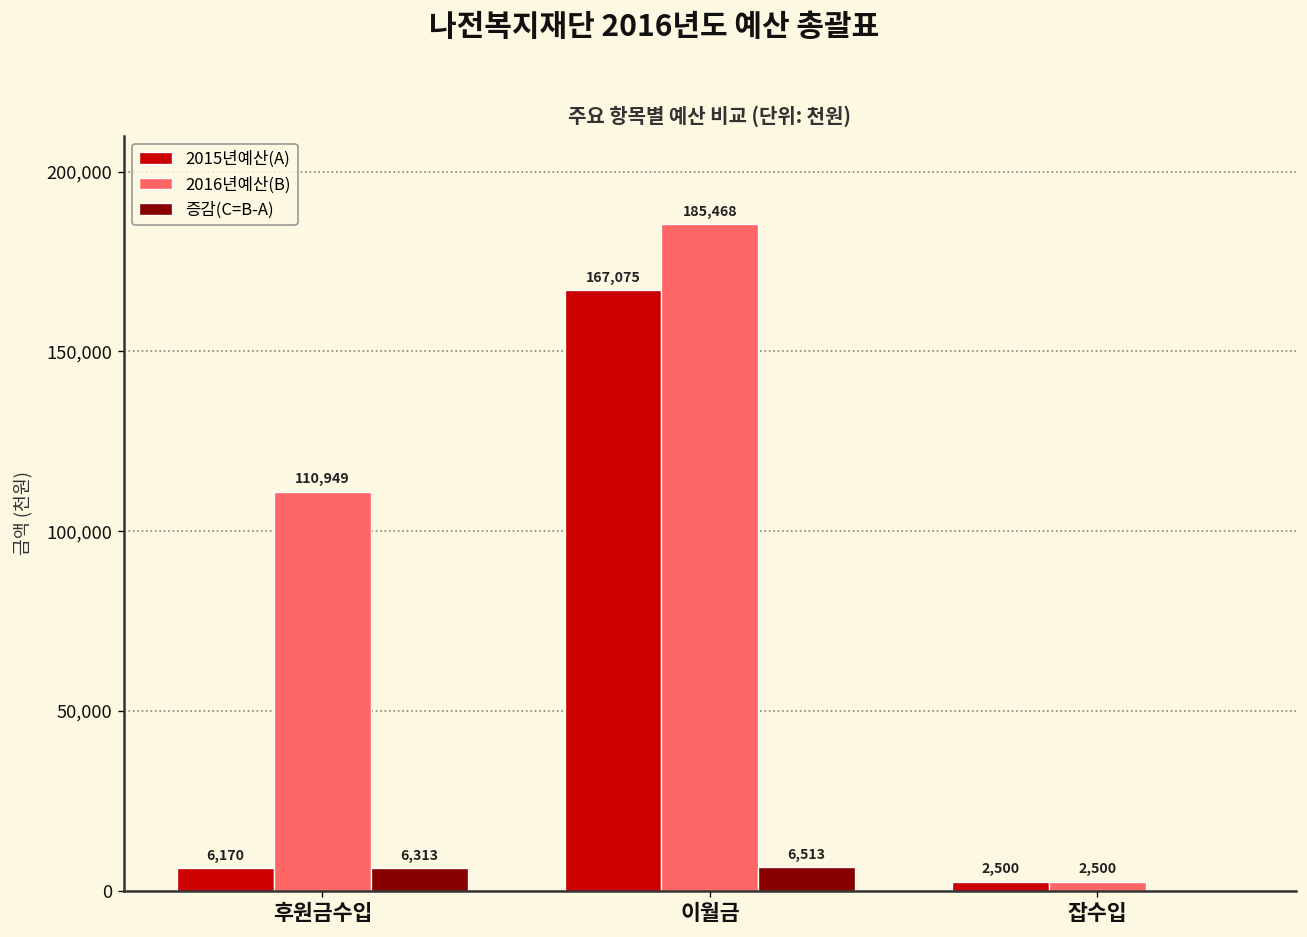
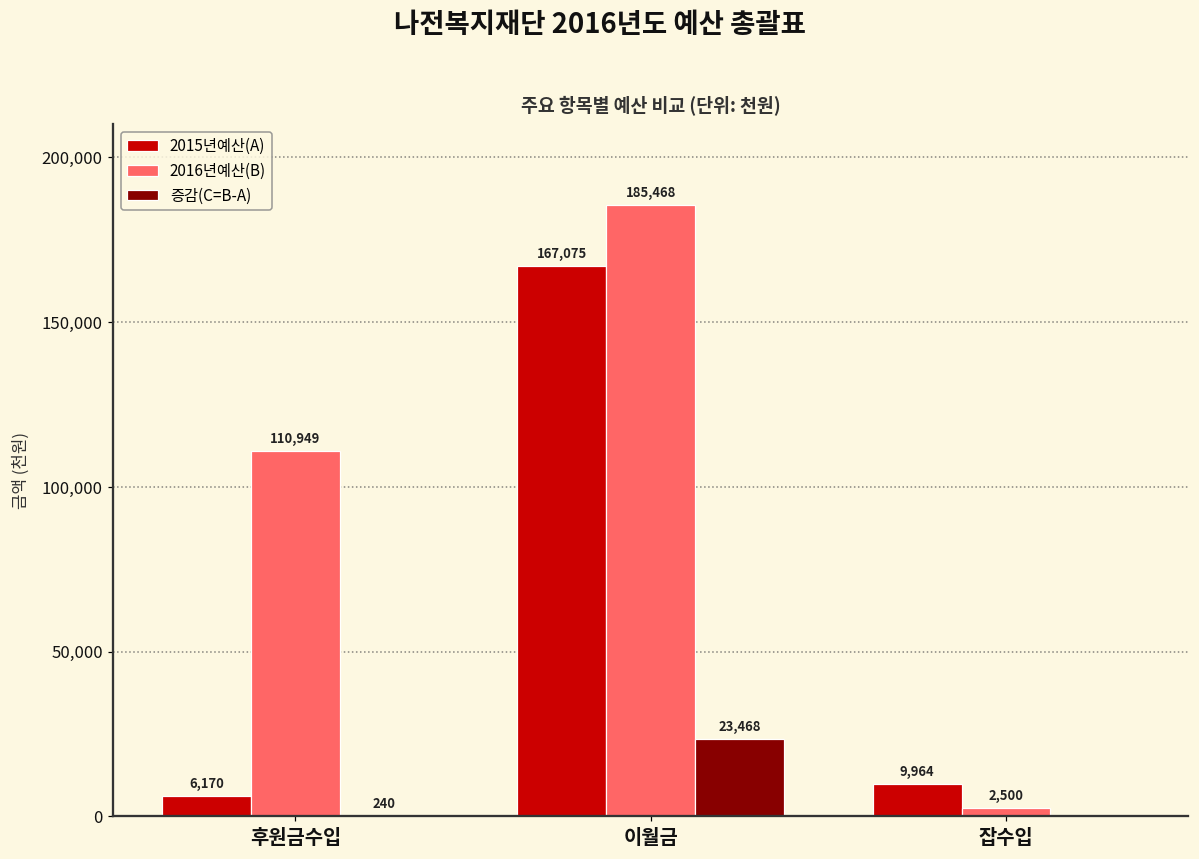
  {
    "2015년예산(A)": {
      "후원금수입": "6,170",
      "이월금": "167,075",
-     "잡수입": "2,500"
+     "잡수입": "9,964"
    },
    "2016년예산(B)": {
      "후원금수입": "110,949",
      "이월금": "185,468",
      "잡수입": "2,500"
    },
    "증감(C=B-A)": {
-     "후원금수입": "6,313",
-     "이월금": "6,513"
+     "후원금수입": "240",
+     "이월금": "23,468"
    }
  }
